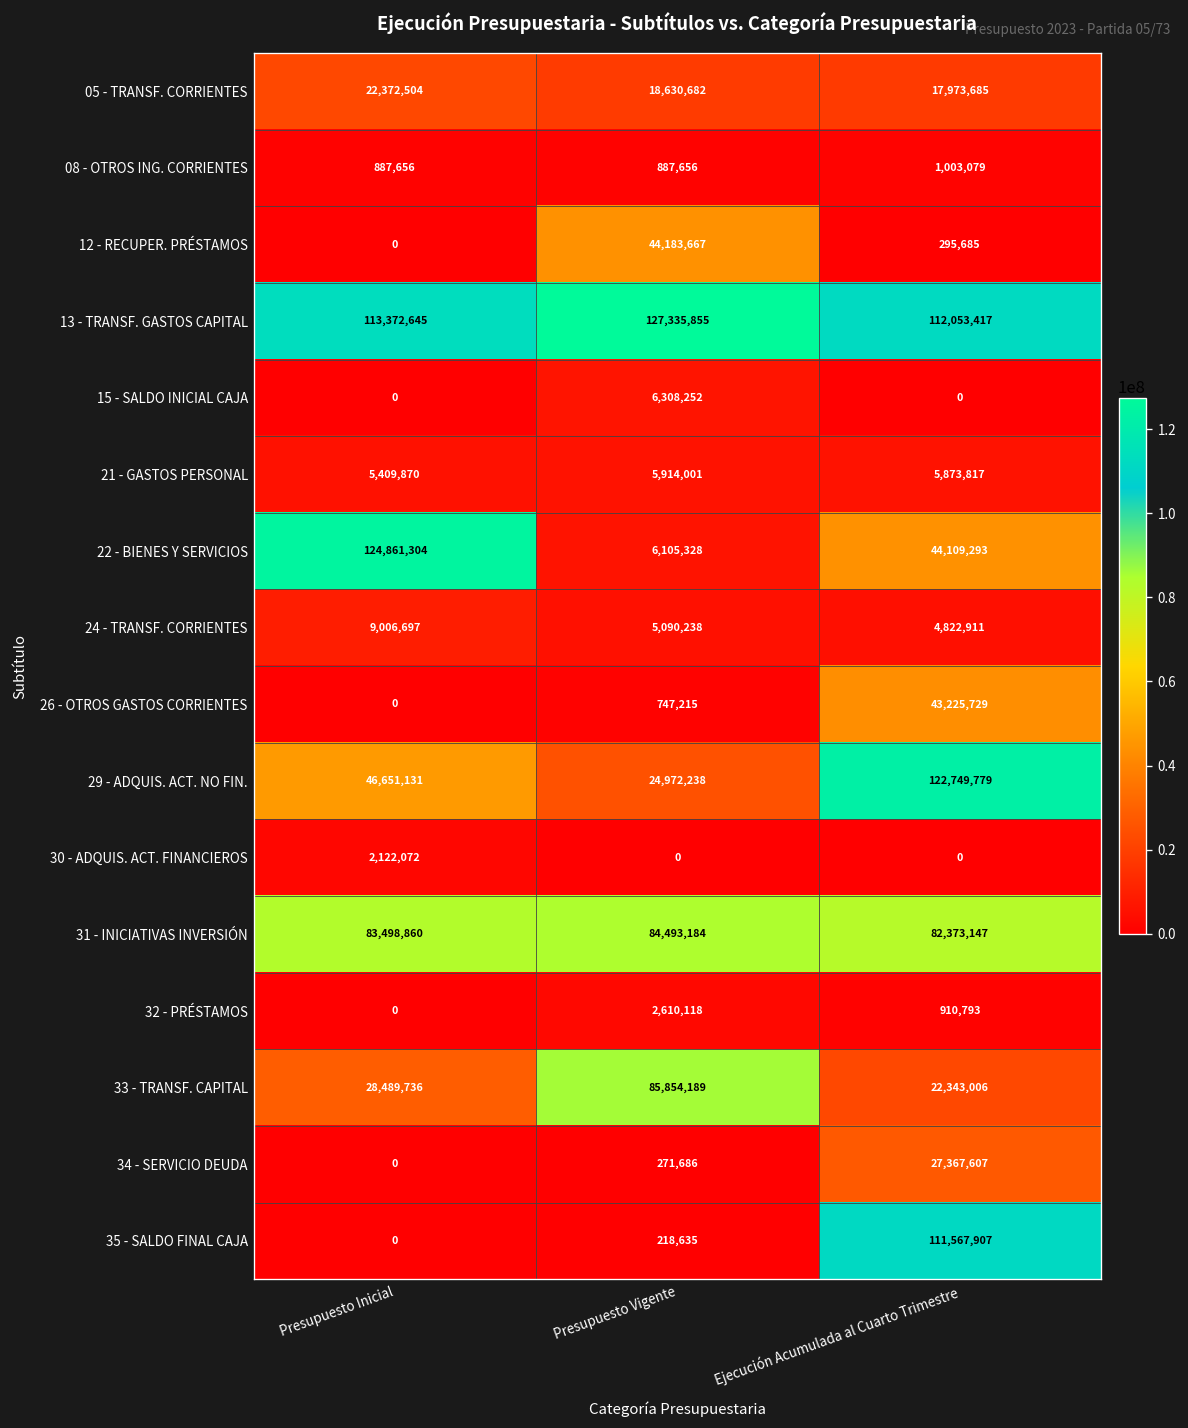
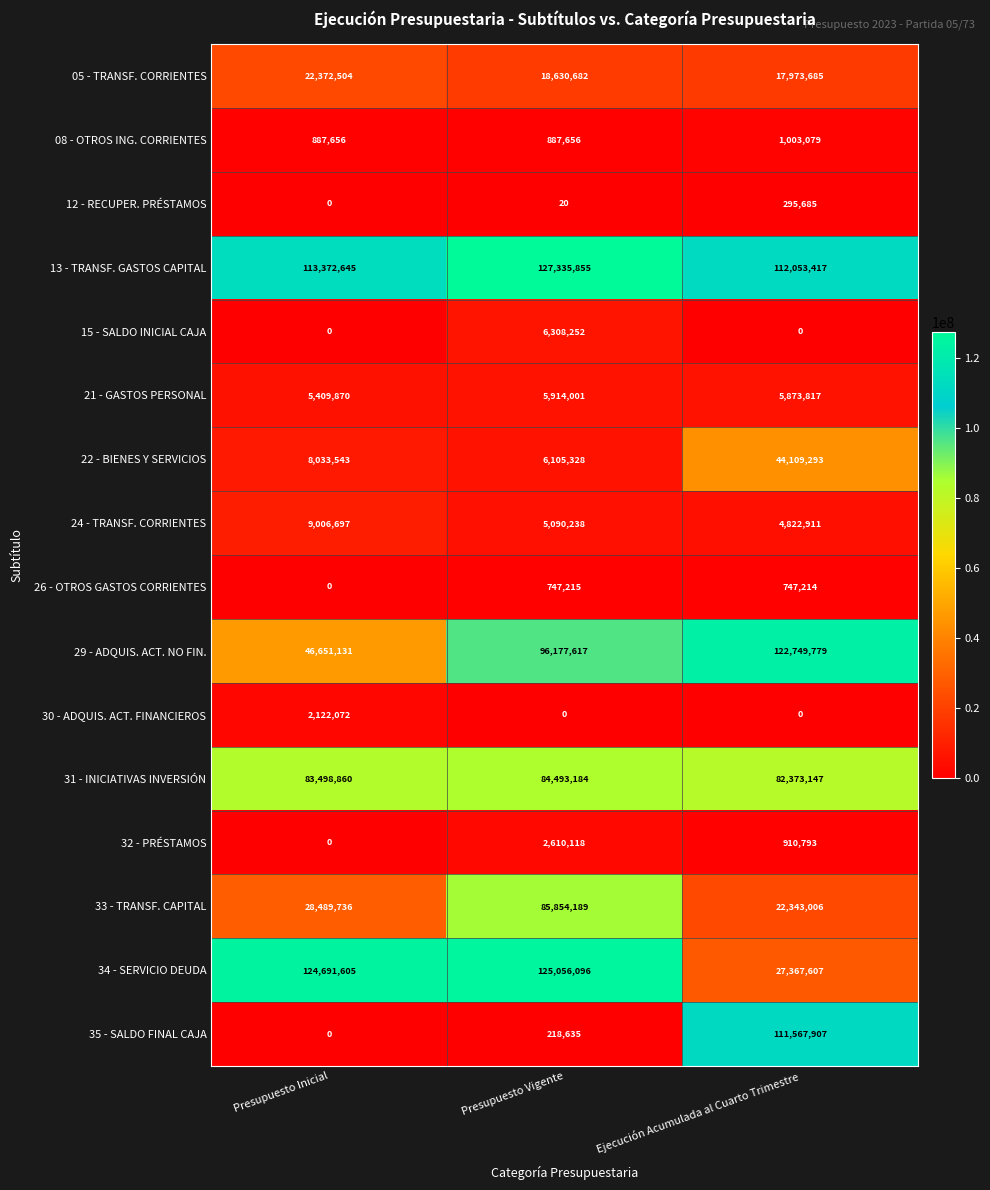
  {
    "05 - TRANSF. CORRIENTES": {
      "Presupuesto Inicial": "22,372,504",
      "Presupuesto Vigente": "18,630,682",
      "Ejecución Acumulada al Cuarto Trimestre": "17,973,685"
    },
    "08 - OTROS ING. CORRIENTES": {
      "Presupuesto Inicial": "887,656",
      "Presupuesto Vigente": "887,656",
      "Ejecución Acumulada al Cuarto Trimestre": "1,003,079"
    },
    "12 - RECUPER. PRÉSTAMOS": {
      "Presupuesto Inicial": "0",
-     "Presupuesto Vigente": "44,183,667",
+     "Presupuesto Vigente": "20",
      "Ejecución Acumulada al Cuarto Trimestre": "295,685"
    },
    "13 - TRANSF. GASTOS CAPITAL": {
      "Presupuesto Inicial": "113,372,645",
      "Presupuesto Vigente": "127,335,855",
      "Ejecución Acumulada al Cuarto Trimestre": "112,053,417"
    },
    "15 - SALDO INICIAL CAJA": {
      "Presupuesto Inicial": "0",
      "Presupuesto Vigente": "6,308,252",
      "Ejecución Acumulada al Cuarto Trimestre": "0"
    },
    "21 - GASTOS PERSONAL": {
      "Presupuesto Inicial": "5,409,870",
      "Presupuesto Vigente": "5,914,001",
      "Ejecución Acumulada al Cuarto Trimestre": "5,873,817"
    },
    "22 - BIENES Y SERVICIOS": {
-     "Presupuesto Inicial": "124,861,304",
+     "Presupuesto Inicial": "8,033,543",
      "Presupuesto Vigente": "6,105,328",
      "Ejecución Acumulada al Cuarto Trimestre": "44,109,293"
    },
    "24 - TRANSF. CORRIENTES": {
      "Presupuesto Inicial": "9,006,697",
      "Presupuesto Vigente": "5,090,238",
      "Ejecución Acumulada al Cuarto Trimestre": "4,822,911"
    },
    "26 - OTROS GASTOS CORRIENTES": {
      "Presupuesto Inicial": "0",
      "Presupuesto Vigente": "747,215",
-     "Ejecución Acumulada al Cuarto Trimestre": "43,225,729"
+     "Ejecución Acumulada al Cuarto Trimestre": "747,214"
    },
    "29 - ADQUIS. ACT. NO FIN.": {
      "Presupuesto Inicial": "46,651,131",
-     "Presupuesto Vigente": "24,972,238",
+     "Presupuesto Vigente": "96,177,617",
      "Ejecución Acumulada al Cuarto Trimestre": "122,749,779"
    },
    "30 - ADQUIS. ACT. FINANCIEROS": {
      "Presupuesto Inicial": "2,122,072",
      "Presupuesto Vigente": "0",
      "Ejecución Acumulada al Cuarto Trimestre": "0"
    },
    "31 - INICIATIVAS INVERSIÓN": {
      "Presupuesto Inicial": "83,498,860",
      "Presupuesto Vigente": "84,493,184",
      "Ejecución Acumulada al Cuarto Trimestre": "82,373,147"
    },
    "32 - PRÉSTAMOS": {
      "Presupuesto Inicial": "0",
      "Presupuesto Vigente": "2,610,118",
      "Ejecución Acumulada al Cuarto Trimestre": "910,793"
    },
    "33 - TRANSF. CAPITAL": {
      "Presupuesto Inicial": "28,489,736",
      "Presupuesto Vigente": "85,854,189",
      "Ejecución Acumulada al Cuarto Trimestre": "22,343,006"
    },
    "34 - SERVICIO DEUDA": {
-     "Presupuesto Inicial": "0",
-     "Presupuesto Vigente": "271,686",
+     "Presupuesto Inicial": "124,691,605",
+     "Presupuesto Vigente": "125,056,096",
      "Ejecución Acumulada al Cuarto Trimestre": "27,367,607"
    },
    "35 - SALDO FINAL CAJA": {
      "Presupuesto Inicial": "0",
      "Presupuesto Vigente": "218,635",
      "Ejecución Acumulada al Cuarto Trimestre": "111,567,907"
    }
  }
